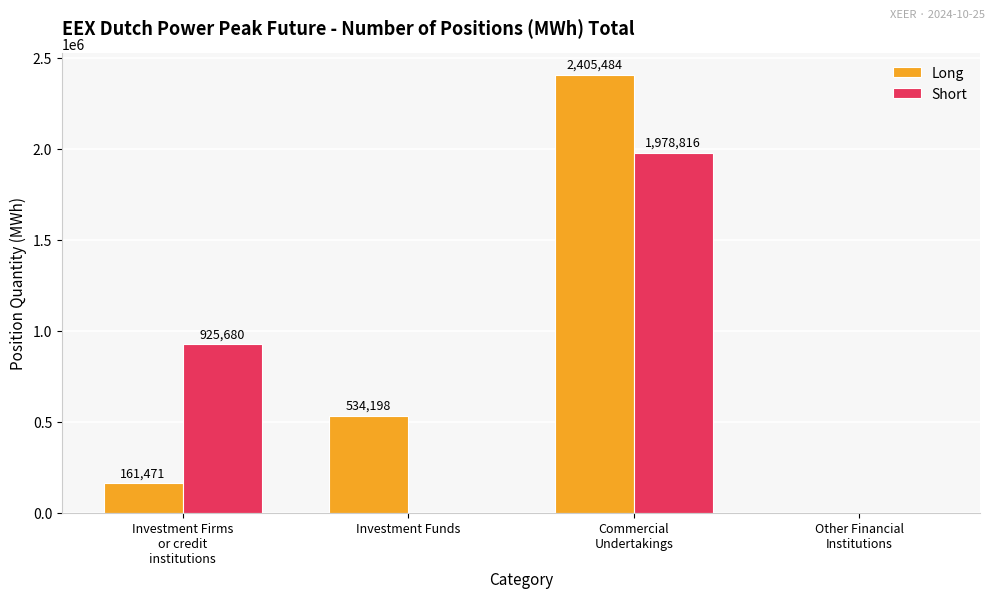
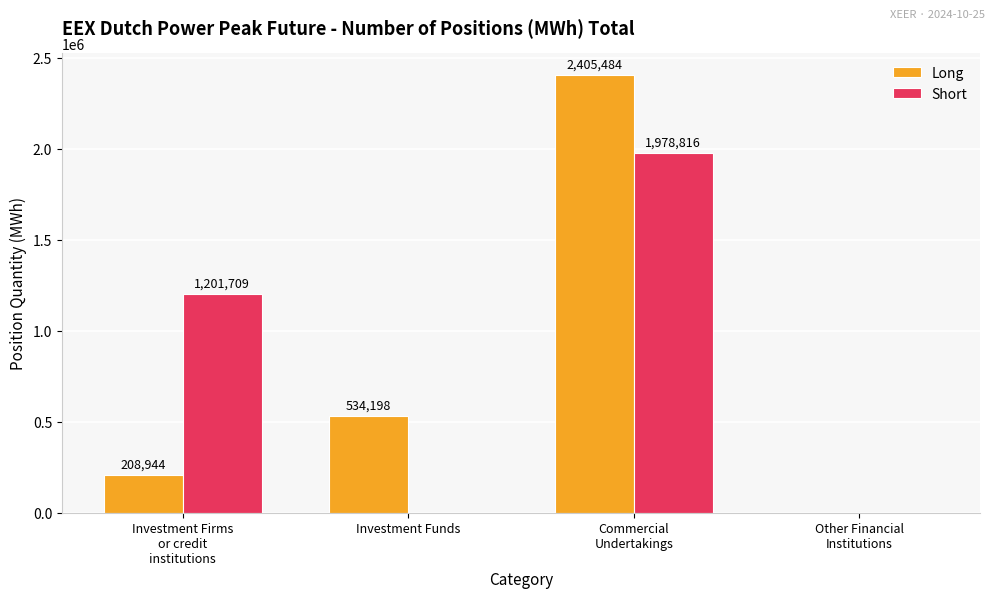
  {
    "Long": {
-     "Investment Firms or credit institutions": "161,471",
+     "Investment Firms or credit institutions": "208,944",
      "Investment Funds": "534,198",
      "Commercial Undertakings": "2,405,484"
    },
    "Short": {
-     "Investment Firms or credit institutions": "925,680",
+     "Investment Firms or credit institutions": "1,201,709",
      "Commercial Undertakings": "1,978,816"
    }
  }
